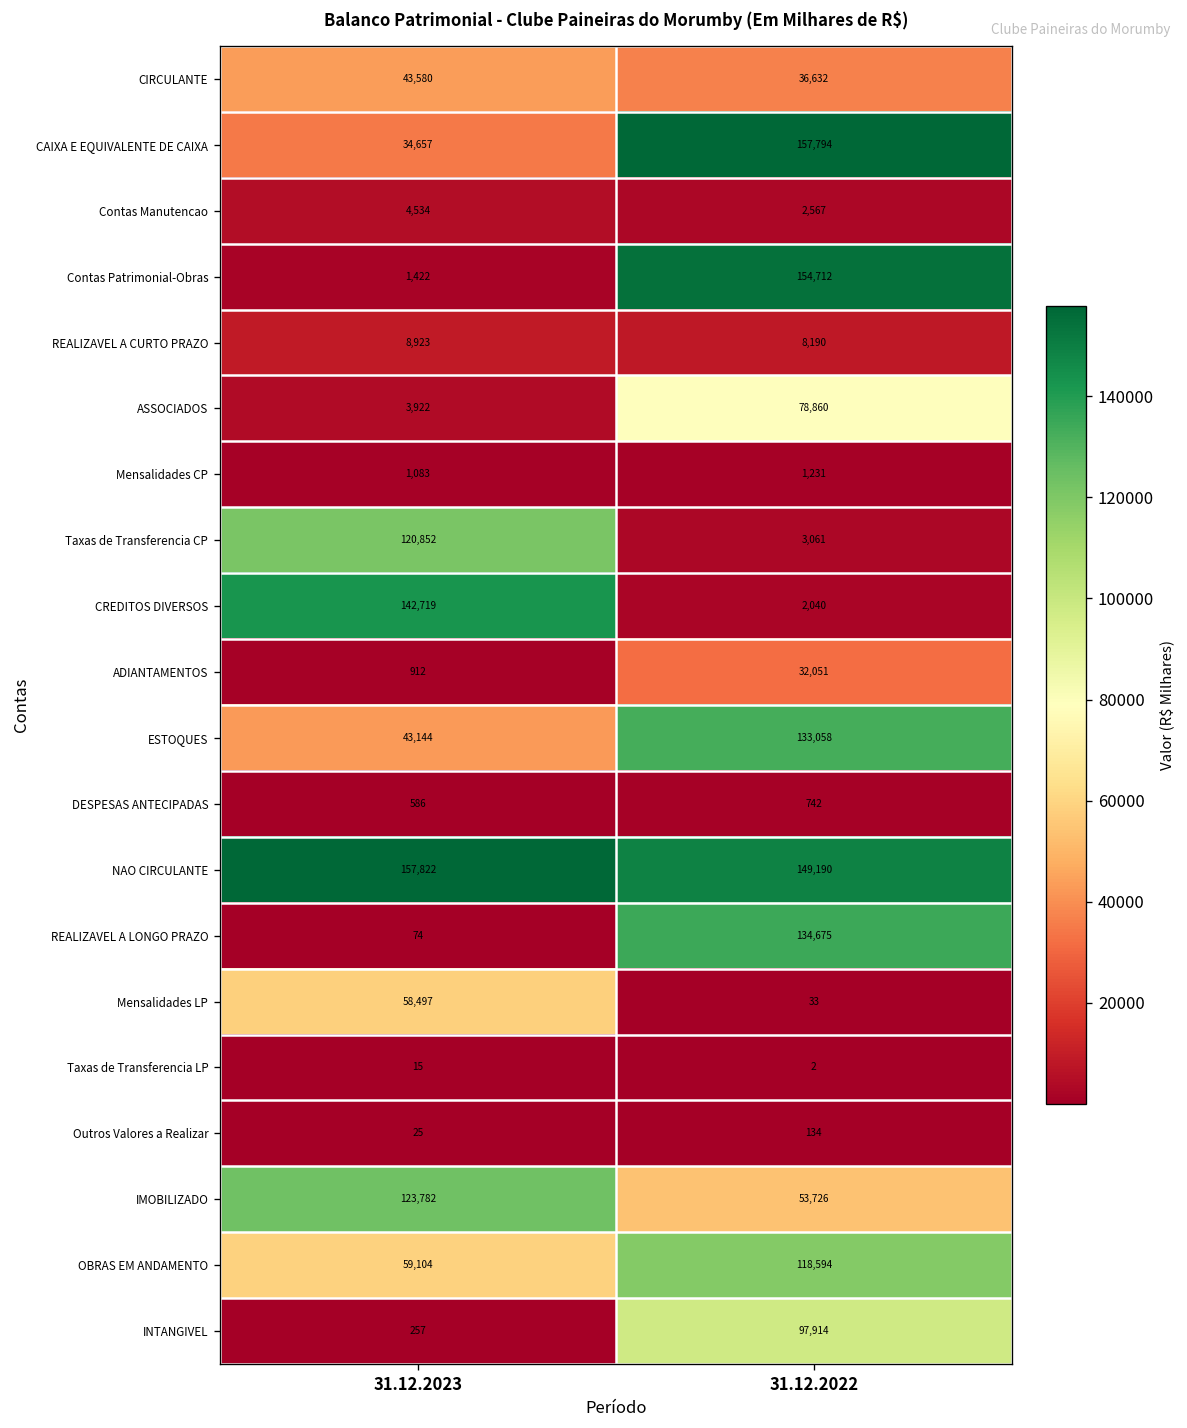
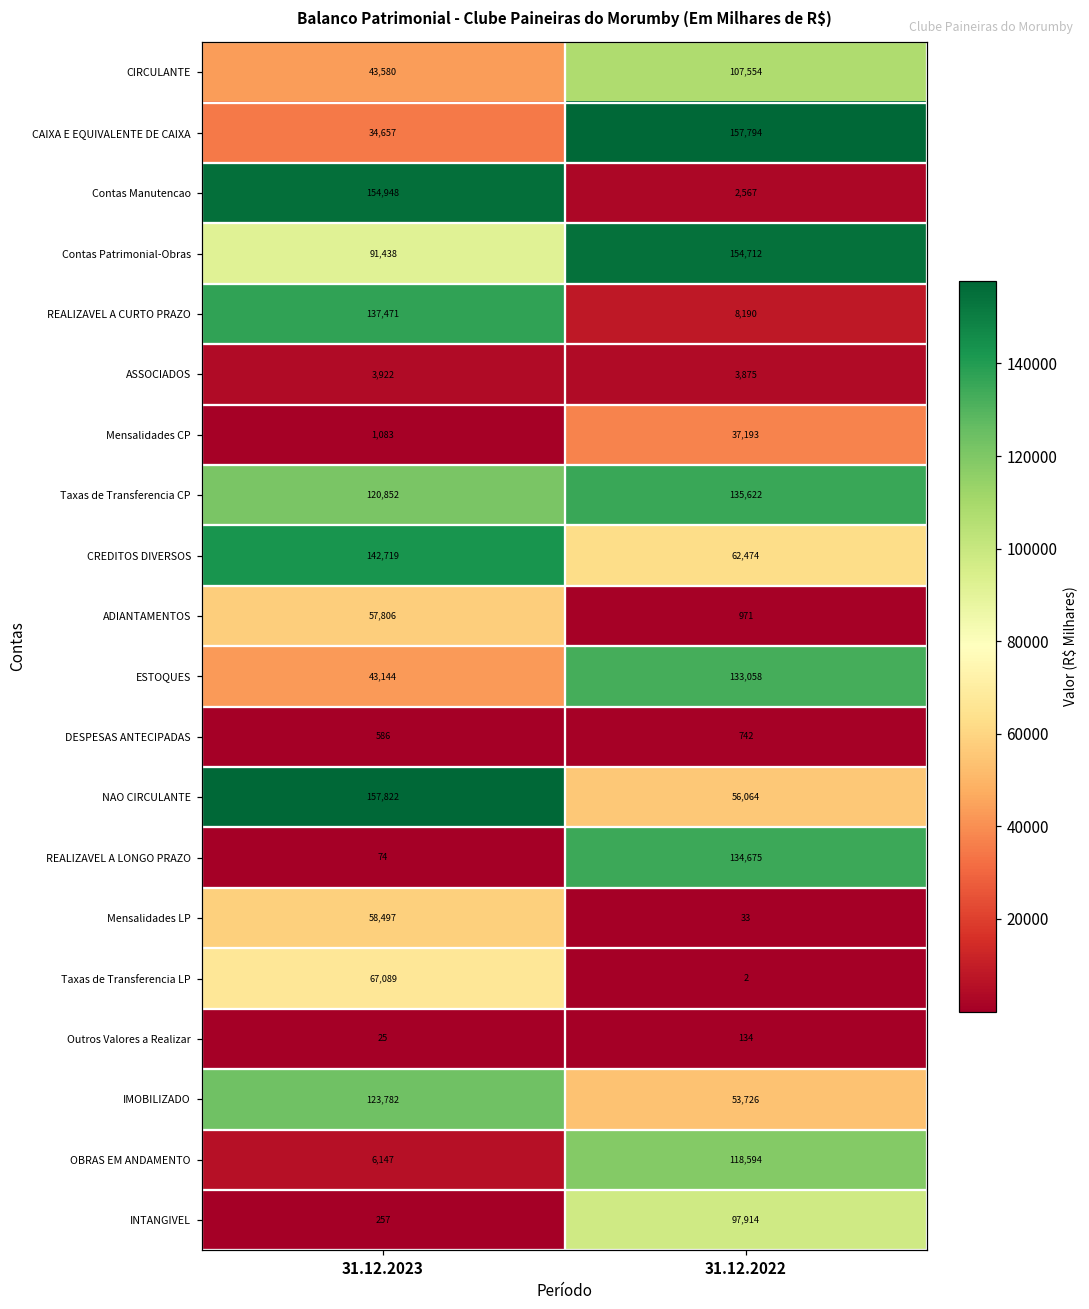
  {
    "CIRCULANTE": {
      "31.12.2023": "43,580",
-     "31.12.2022": "36,632"
+     "31.12.2022": "107,554"
    },
    "CAIXA E EQUIVALENTE DE CAIXA": {
      "31.12.2023": "34,657",
      "31.12.2022": "157,794"
    },
    "Contas Manutencao": {
-     "31.12.2023": "4,534",
+     "31.12.2023": "154,948",
      "31.12.2022": "2,567"
    },
    "Contas Patrimonial-Obras": {
-     "31.12.2023": "1,422",
+     "31.12.2023": "91,438",
      "31.12.2022": "154,712"
    },
    "REALIZAVEL A CURTO PRAZO": {
-     "31.12.2023": "8,923",
+     "31.12.2023": "137,471",
      "31.12.2022": "8,190"
    },
    "ASSOCIADOS": {
      "31.12.2023": "3,922",
-     "31.12.2022": "78,860"
+     "31.12.2022": "3,875"
    },
    "Mensalidades CP": {
      "31.12.2023": "1,083",
-     "31.12.2022": "1,231"
+     "31.12.2022": "37,193"
    },
    "Taxas de Transferencia CP": {
      "31.12.2023": "120,852",
-     "31.12.2022": "3,061"
+     "31.12.2022": "135,622"
    },
    "CREDITOS DIVERSOS": {
      "31.12.2023": "142,719",
-     "31.12.2022": "2,040"
+     "31.12.2022": "62,474"
    },
    "ADIANTAMENTOS": {
-     "31.12.2023": "912",
-     "31.12.2022": "32,051"
+     "31.12.2023": "57,806",
+     "31.12.2022": "971"
    },
    "ESTOQUES": {
      "31.12.2023": "43,144",
      "31.12.2022": "133,058"
    },
    "DESPESAS ANTECIPADAS": {
      "31.12.2023": "586",
      "31.12.2022": "742"
    },
    "NAO CIRCULANTE": {
      "31.12.2023": "157,822",
-     "31.12.2022": "149,190"
+     "31.12.2022": "56,064"
    },
    "REALIZAVEL A LONGO PRAZO": {
      "31.12.2023": "74",
      "31.12.2022": "134,675"
    },
    "Mensalidades LP": {
      "31.12.2023": "58,497",
      "31.12.2022": "33"
    },
    "Taxas de Transferencia LP": {
-     "31.12.2023": "15",
+     "31.12.2023": "67,089",
      "31.12.2022": "2"
    },
    "Outros Valores a Realizar": {
      "31.12.2023": "25",
      "31.12.2022": "134"
    },
    "IMOBILIZADO": {
      "31.12.2023": "123,782",
      "31.12.2022": "53,726"
    },
    "OBRAS EM ANDAMENTO": {
-     "31.12.2023": "59,104",
+     "31.12.2023": "6,147",
      "31.12.2022": "118,594"
    },
    "INTANGIVEL": {
      "31.12.2023": "257",
      "31.12.2022": "97,914"
    }
  }
